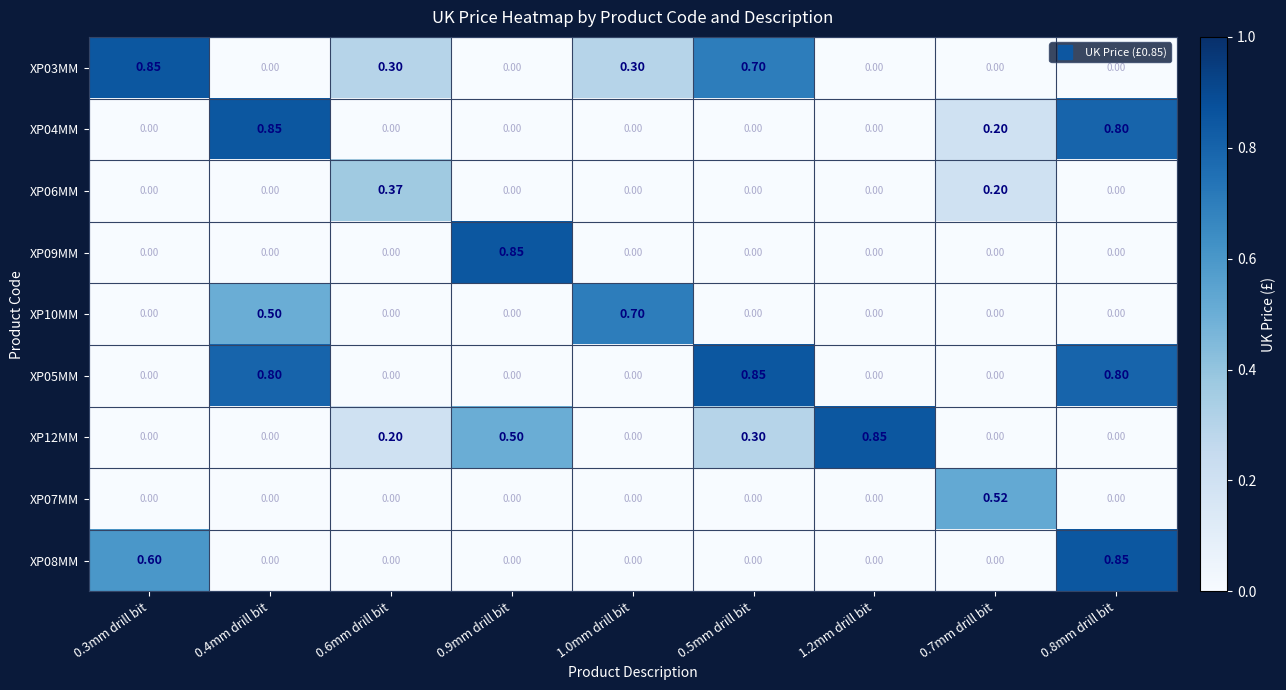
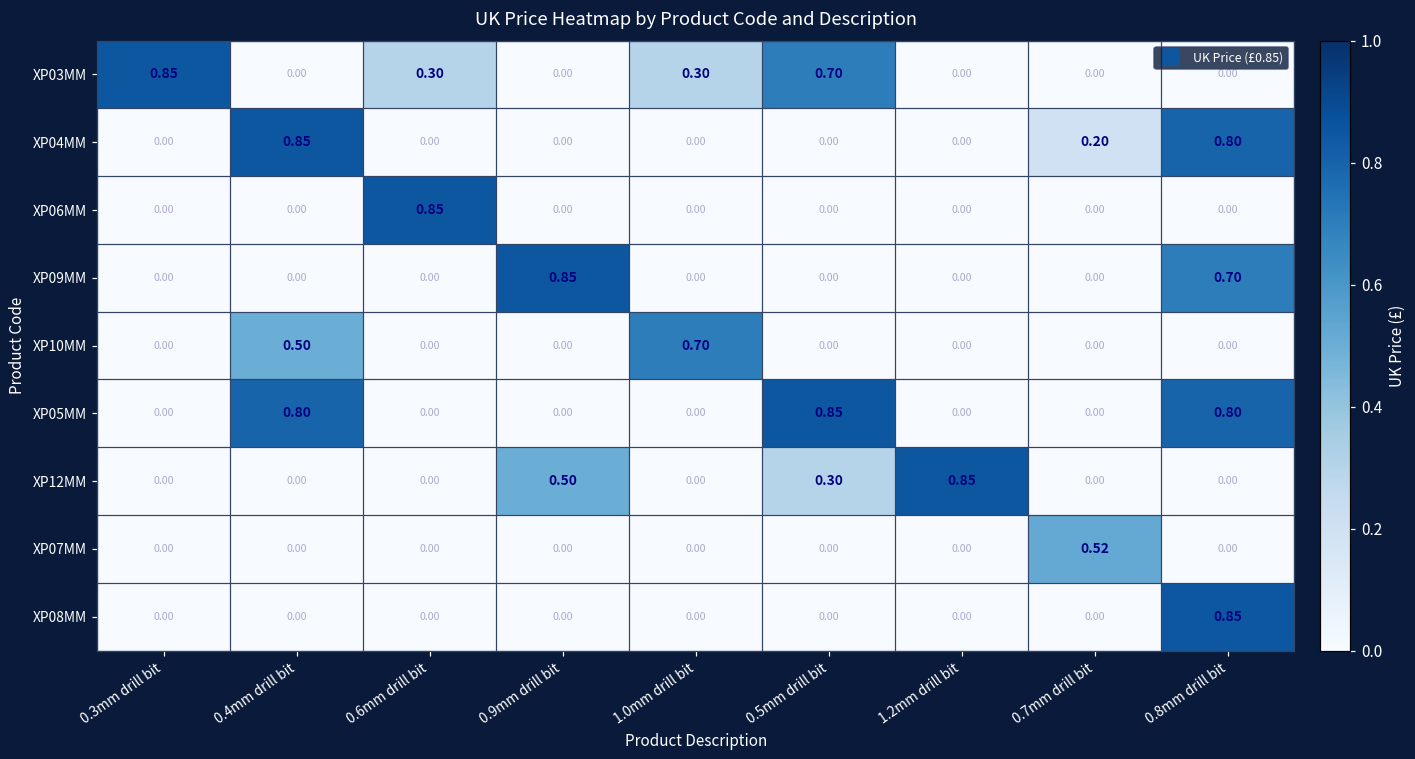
  {
    "XP03MM": {
      "0.3mm drill bit": 0.85,
      "0.4mm drill bit": 0.00,
      "0.6mm drill bit": 0.30,
      "0.9mm drill bit": 0.00,
      "1.0mm drill bit": 0.30,
      "0.5mm drill bit": 0.70,
      "1.2mm drill bit": 0.00,
      "0.7mm drill bit": 0.00,
      "0.8mm drill bit": 0.00
    },
    "XP04MM": {
      "0.3mm drill bit": 0.00,
      "0.4mm drill bit": 0.85,
      "0.6mm drill bit": 0.00,
      "0.9mm drill bit": 0.00,
      "1.0mm drill bit": 0.00,
      "0.5mm drill bit": 0.00,
      "1.2mm drill bit": 0.00,
      "0.7mm drill bit": 0.20,
      "0.8mm drill bit": 0.80
    },
    "XP06MM": {
      "0.3mm drill bit": 0.00,
      "0.4mm drill bit": 0.00,
-     "0.6mm drill bit": 0.37,
+     "0.6mm drill bit": 0.85,
      "0.9mm drill bit": 0.00,
      "1.0mm drill bit": 0.00,
      "0.5mm drill bit": 0.00,
      "1.2mm drill bit": 0.00,
-     "0.7mm drill bit": 0.20,
+     "0.7mm drill bit": 0.00,
      "0.8mm drill bit": 0.00
    },
    "XP09MM": {
      "0.3mm drill bit": 0.00,
      "0.4mm drill bit": 0.00,
      "0.6mm drill bit": 0.00,
      "0.9mm drill bit": 0.85,
      "1.0mm drill bit": 0.00,
      "0.5mm drill bit": 0.00,
      "1.2mm drill bit": 0.00,
      "0.7mm drill bit": 0.00,
-     "0.8mm drill bit": 0.00
+     "0.8mm drill bit": 0.70
    },
    "XP10MM": {
      "0.3mm drill bit": 0.00,
      "0.4mm drill bit": 0.50,
      "0.6mm drill bit": 0.00,
      "0.9mm drill bit": 0.00,
      "1.0mm drill bit": 0.70,
      "0.5mm drill bit": 0.00,
      "1.2mm drill bit": 0.00,
      "0.7mm drill bit": 0.00,
      "0.8mm drill bit": 0.00
    },
    "XP05MM": {
      "0.3mm drill bit": 0.00,
      "0.4mm drill bit": 0.80,
      "0.6mm drill bit": 0.00,
      "0.9mm drill bit": 0.00,
      "1.0mm drill bit": 0.00,
      "0.5mm drill bit": 0.85,
      "1.2mm drill bit": 0.00,
      "0.7mm drill bit": 0.00,
      "0.8mm drill bit": 0.80
    },
    "XP12MM": {
      "0.3mm drill bit": 0.00,
      "0.4mm drill bit": 0.00,
-     "0.6mm drill bit": 0.20,
+     "0.6mm drill bit": 0.00,
      "0.9mm drill bit": 0.50,
      "1.0mm drill bit": 0.00,
      "0.5mm drill bit": 0.30,
      "1.2mm drill bit": 0.85,
      "0.7mm drill bit": 0.00,
      "0.8mm drill bit": 0.00
    },
    "XP07MM": {
      "0.3mm drill bit": 0.00,
      "0.4mm drill bit": 0.00,
      "0.6mm drill bit": 0.00,
      "0.9mm drill bit": 0.00,
      "1.0mm drill bit": 0.00,
      "0.5mm drill bit": 0.00,
      "1.2mm drill bit": 0.00,
      "0.7mm drill bit": 0.52,
      "0.8mm drill bit": 0.00
    },
    "XP08MM": {
-     "0.3mm drill bit": 0.60,
+     "0.3mm drill bit": 0.00,
      "0.4mm drill bit": 0.00,
      "0.6mm drill bit": 0.00,
      "0.9mm drill bit": 0.00,
      "1.0mm drill bit": 0.00,
      "0.5mm drill bit": 0.00,
      "1.2mm drill bit": 0.00,
      "0.7mm drill bit": 0.00,
      "0.8mm drill bit": 0.85
    }
  }
